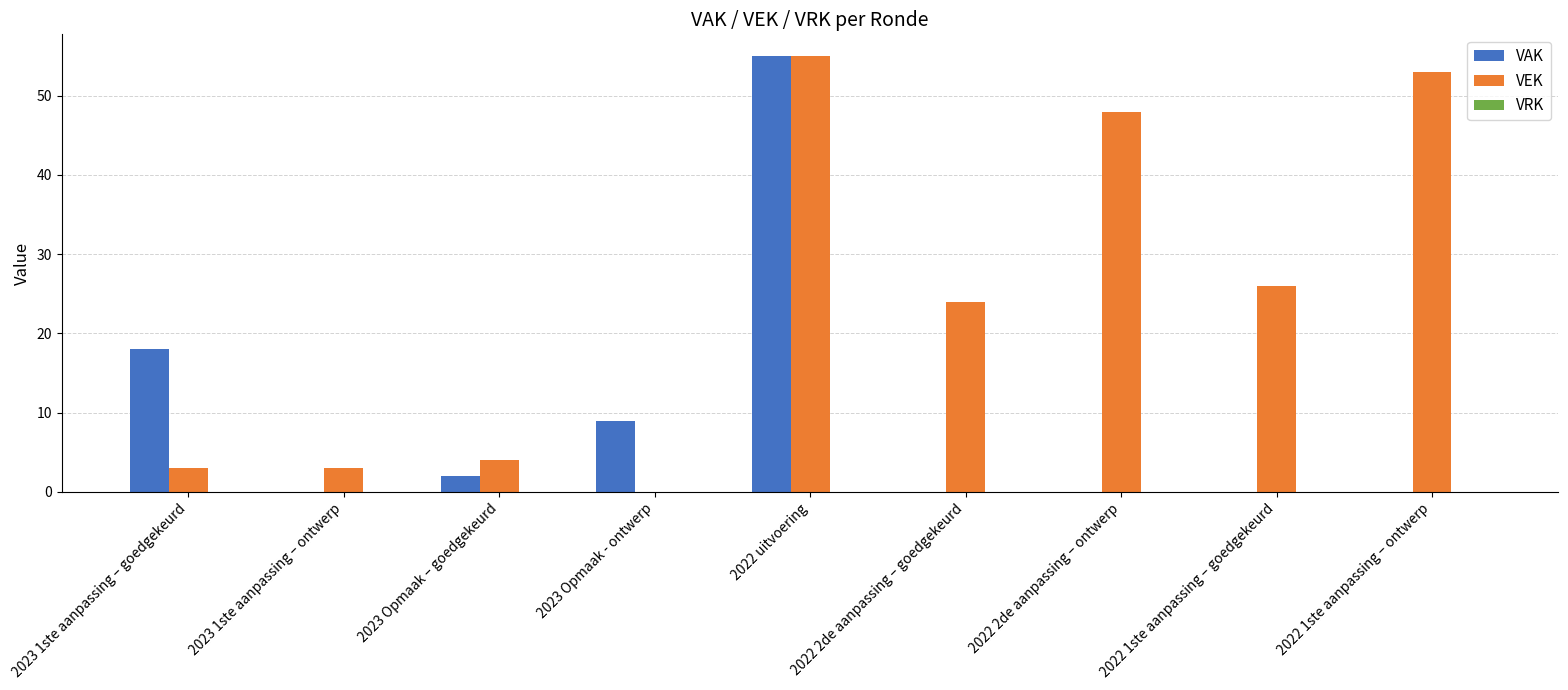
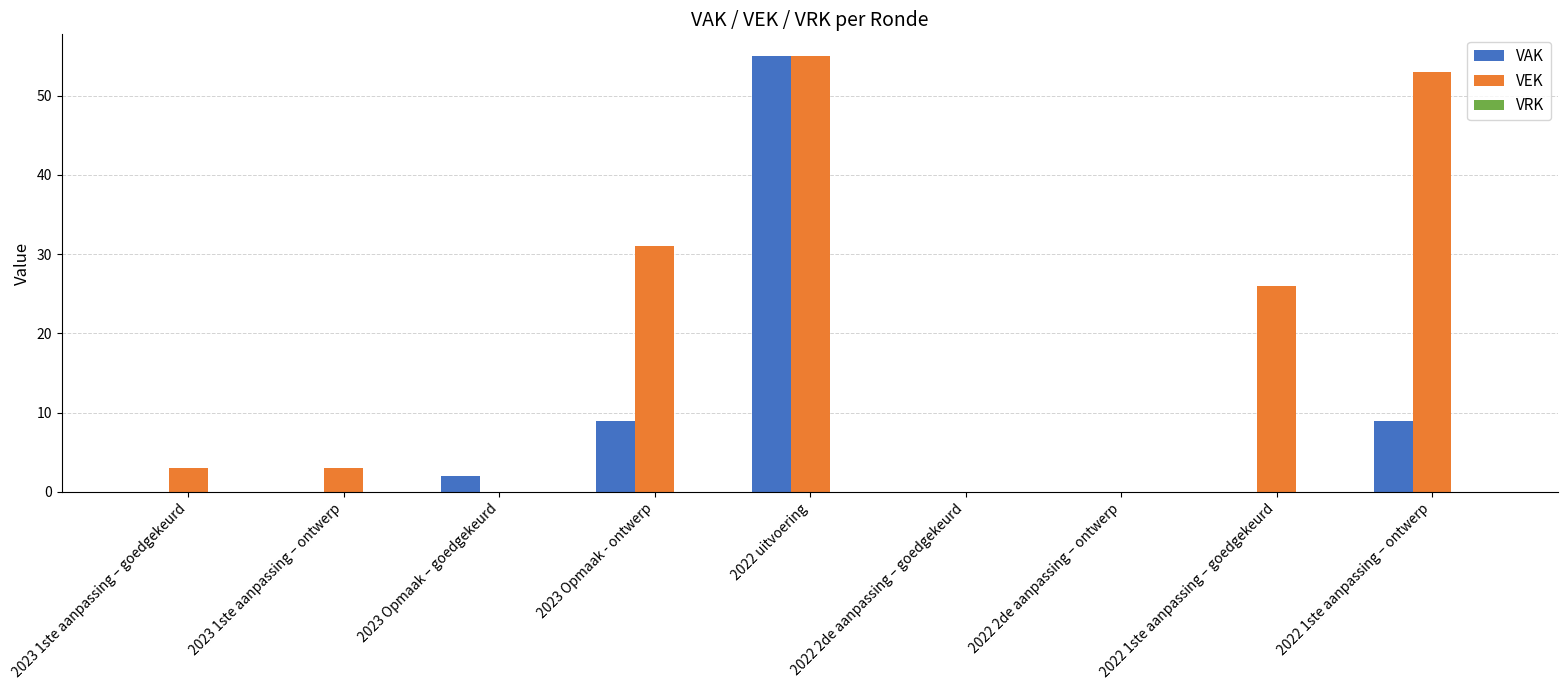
  {
    "VAK": {
-     "2023 1ste aanpassing – goedgekeurd": 18,
+     "2023 1ste aanpassing – goedgekeurd": 0,
      "2023 1ste aanpassing – ontwerp": 0,
      "2023 Opmaak – goedgekeurd": 2,
      "2023 Opmaak - ontwerp": 9,
      "2022 uitvoering": 55,
      "2022 2de aanpassing – goedgekeurd": 0,
      "2022 2de aanpassing – ontwerp": 0,
      "2022 1ste aanpassing – goedgekeurd": 0,
-     "2022 1ste aanpassing – ontwerp": 0
+     "2022 1ste aanpassing – ontwerp": 9
    },
    "VEK": {
      "2023 1ste aanpassing – goedgekeurd": 3,
      "2023 1ste aanpassing – ontwerp": 3,
-     "2023 Opmaak – goedgekeurd": 4,
-     "2023 Opmaak - ontwerp": 0,
+     "2023 Opmaak – goedgekeurd": 0,
+     "2023 Opmaak - ontwerp": 31,
      "2022 uitvoering": 55,
-     "2022 2de aanpassing – goedgekeurd": 24,
-     "2022 2de aanpassing – ontwerp": 48,
+     "2022 2de aanpassing – goedgekeurd": 0,
+     "2022 2de aanpassing – ontwerp": 0,
      "2022 1ste aanpassing – goedgekeurd": 26,
      "2022 1ste aanpassing – ontwerp": 53
    },
    "VRK": {
      "2023 1ste aanpassing – goedgekeurd": 0,
      "2023 1ste aanpassing – ontwerp": 0,
      "2023 Opmaak – goedgekeurd": 0,
      "2023 Opmaak - ontwerp": 0,
      "2022 uitvoering": 0,
      "2022 2de aanpassing – goedgekeurd": 0,
      "2022 2de aanpassing – ontwerp": 0,
      "2022 1ste aanpassing – goedgekeurd": 0,
      "2022 1ste aanpassing – ontwerp": 0
    }
  }
